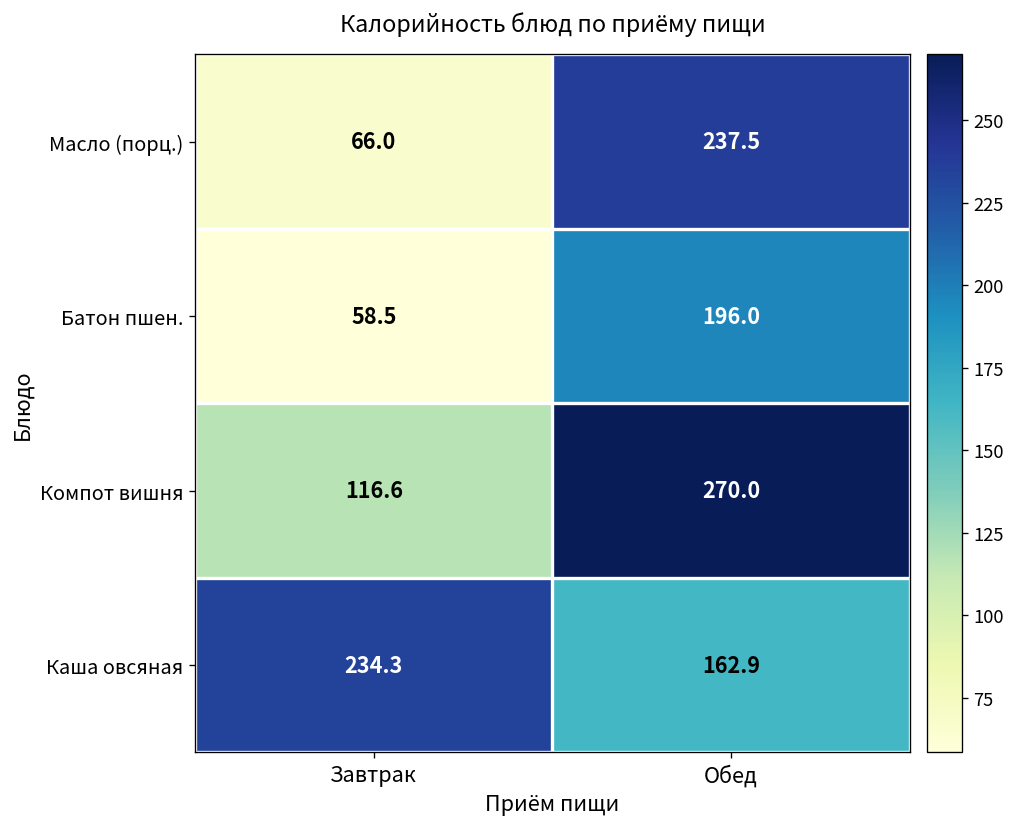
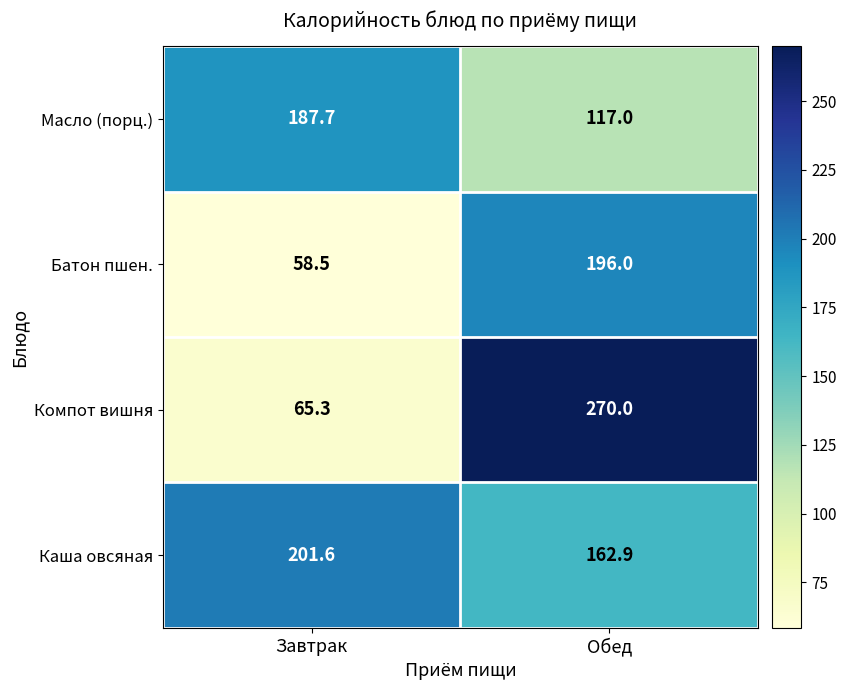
  {
    "Масло (порц.)": {
-     "Завтрак": 66.0,
-     "Обед": 237.5
+     "Завтрак": 187.7,
+     "Обед": 117.0
    },
    "Батон пшен.": {
      "Завтрак": 58.5,
      "Обед": 196.0
    },
    "Компот вишня": {
-     "Завтрак": 116.6,
+     "Завтрак": 65.3,
      "Обед": 270.0
    },
    "Каша овсяная": {
-     "Завтрак": 234.3,
+     "Завтрак": 201.6,
      "Обед": 162.9
    }
  }
